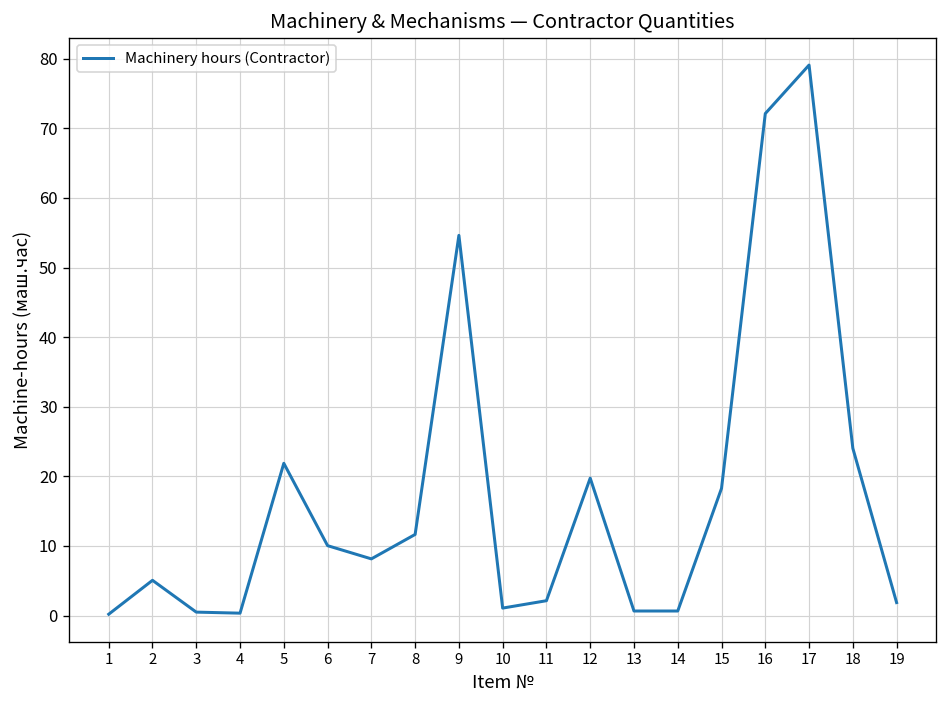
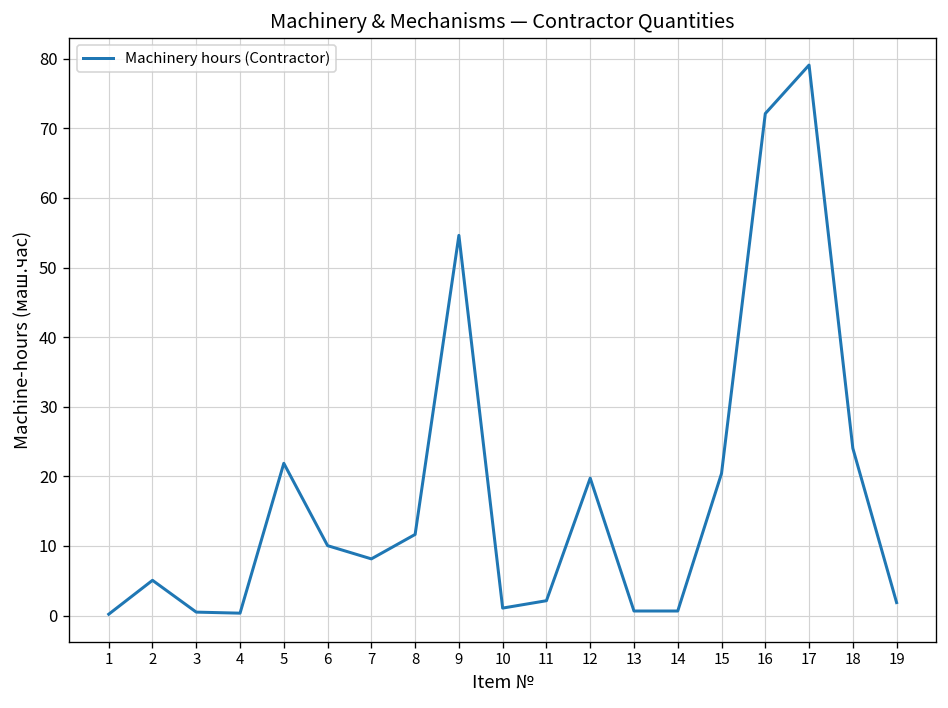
  {
    "1": 0,
    "2": 5,
    "3": 0,
    "4": 0,
    "5": 22,
    "6": 10,
    "7": 8,
    "8": 12,
    "9": 55,
    "10": 1,
    "11": 2,
    "12": 20,
    "13": 1,
    "14": 1,
-   "15": 18,
+   "15": 20,
    "16": 72,
    "17": 79,
    "18": 24,
    "19": 2
  }
